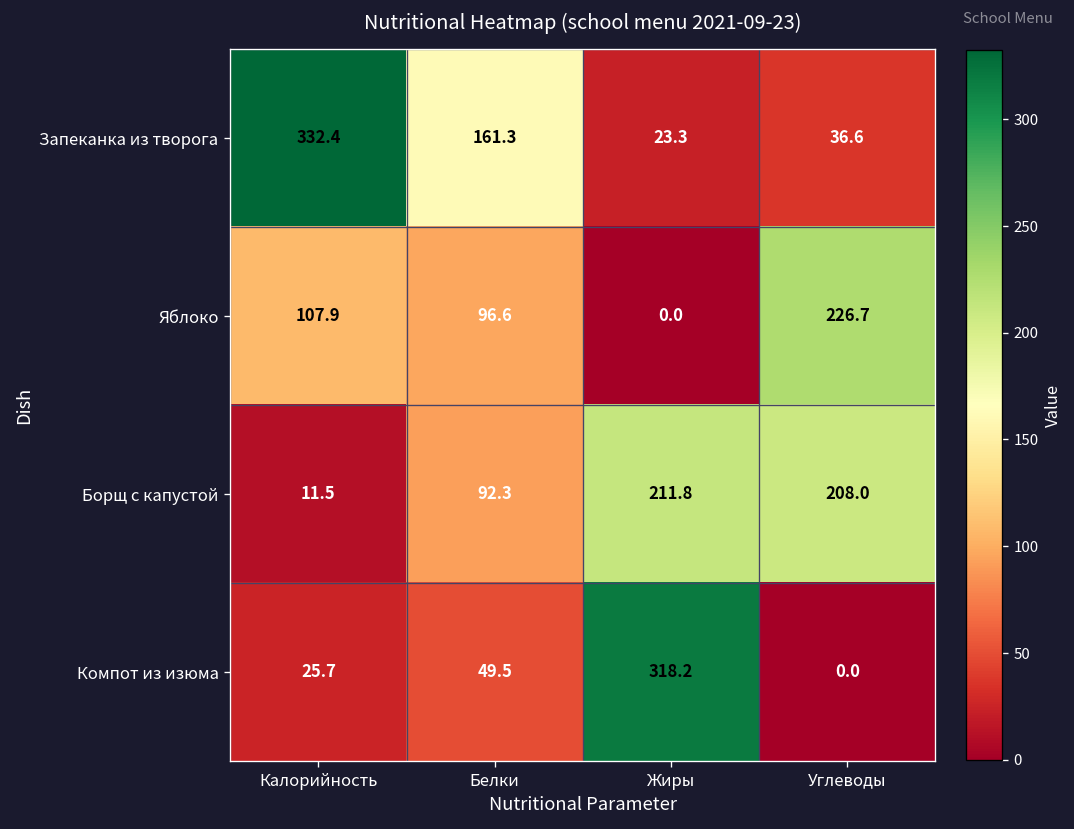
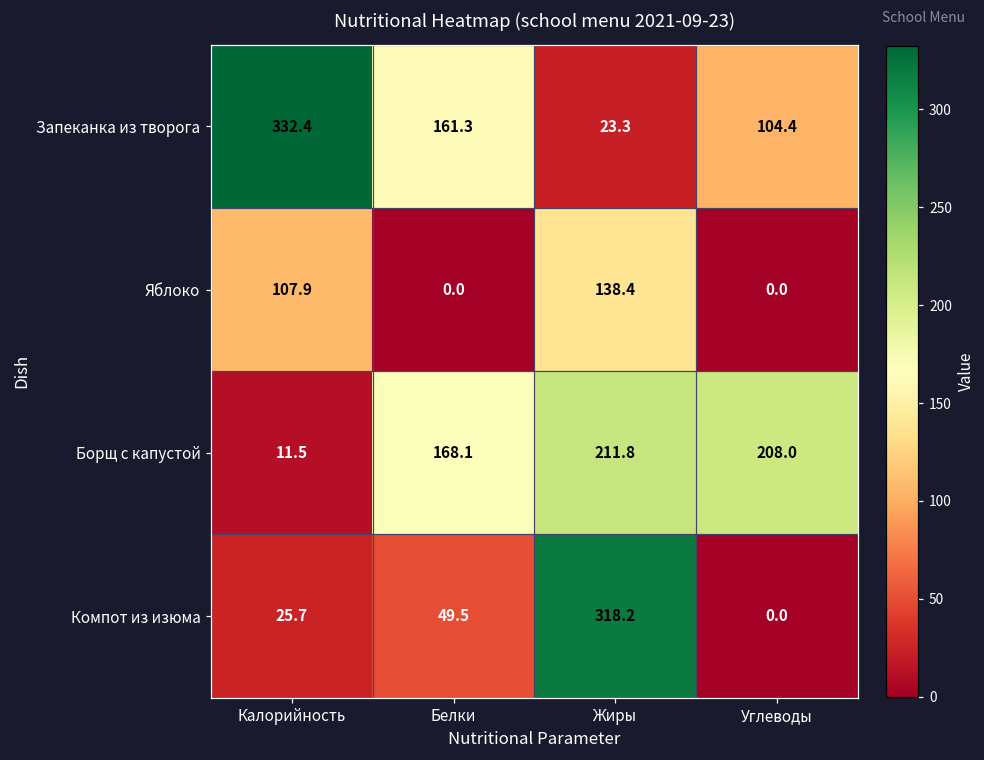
  {
    "Запеканка из творога": {
      "Калорийность": 332.4,
      "Белки": 161.3,
      "Жиры": 23.3,
-     "Углеводы": 36.6
+     "Углеводы": 104.4
    },
    "Яблоко": {
      "Калорийность": 107.9,
-     "Белки": 96.6,
-     "Жиры": 0.0,
-     "Углеводы": 226.7
+     "Белки": 0.0,
+     "Жиры": 138.4,
+     "Углеводы": 0.0
    },
    "Борщ с капустой": {
      "Калорийность": 11.5,
-     "Белки": 92.3,
+     "Белки": 168.1,
      "Жиры": 211.8,
      "Углеводы": 208.0
    },
    "Компот из изюма": {
      "Калорийность": 25.7,
      "Белки": 49.5,
      "Жиры": 318.2,
      "Углеводы": 0.0
    }
  }
